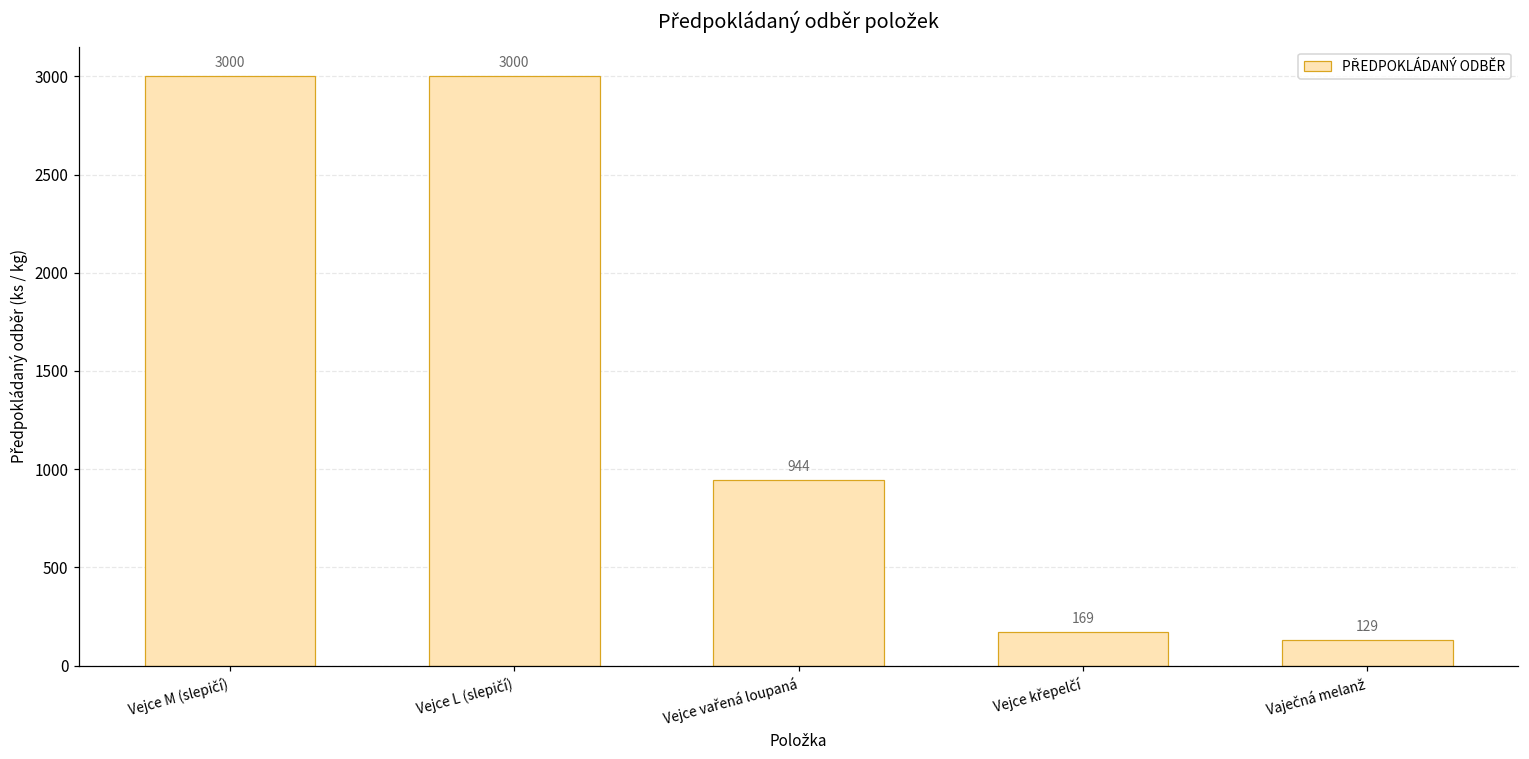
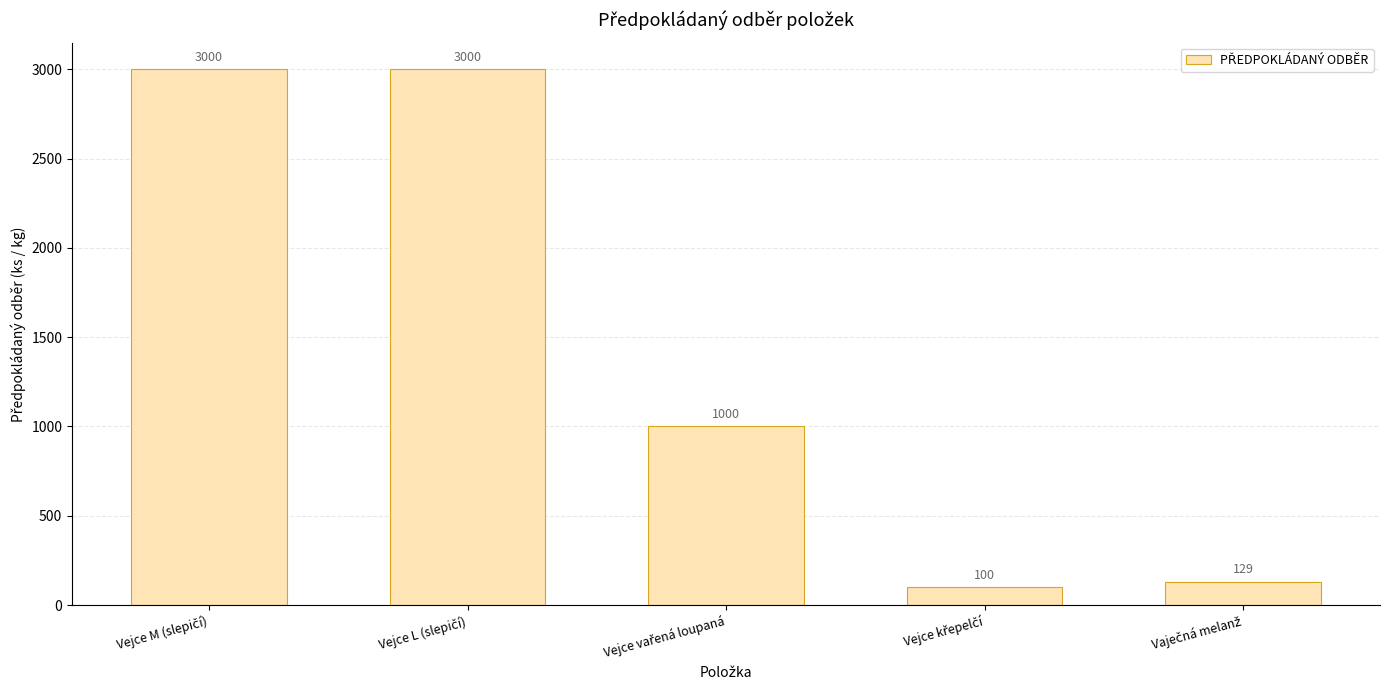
  {
    "Vejce M (slepičí)": 3000,
    "Vejce L (slepičí)": 3000,
-   "Vejce vařená loupaná": 944,
-   "Vejce křepelčí": 169,
+   "Vejce vařená loupaná": 1000,
+   "Vejce křepelčí": 100,
    "Vaječná melanž": 129
  }
